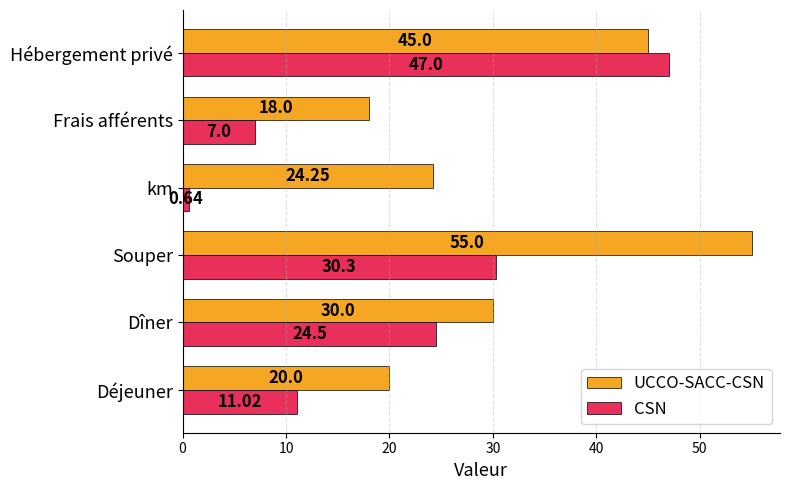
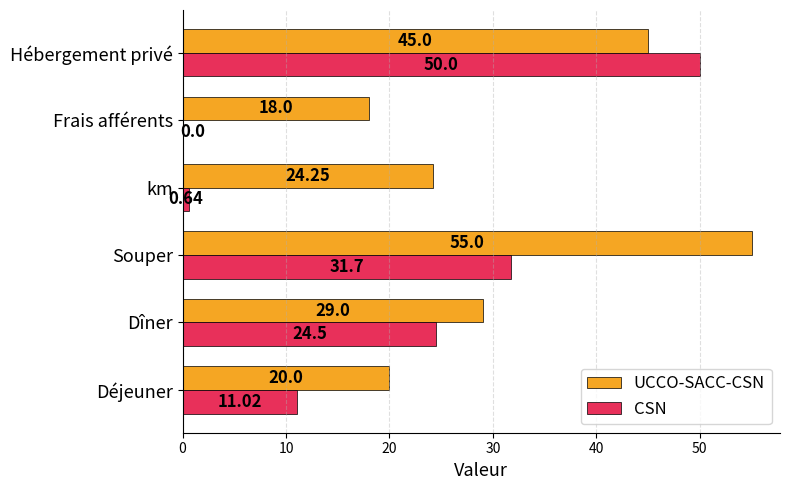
  {
    "UCCO-SACC-CSN": {
      "Hébergement privé": 45.0,
      "Frais afférents": 18.0,
      "km": 24.25,
      "Souper": 55.0,
-     "Dîner": 30.0,
+     "Dîner": 29.0,
      "Déjeuner": 20.0
    },
    "CSN": {
-     "Hébergement privé": 47.0,
-     "Frais afférents": 7.0,
+     "Hébergement privé": 50.0,
+     "Frais afférents": 0.0,
      "km": 0.64,
-     "Souper": 30.3,
+     "Souper": 31.7,
      "Dîner": 24.5,
      "Déjeuner": 11.02
    }
  }
